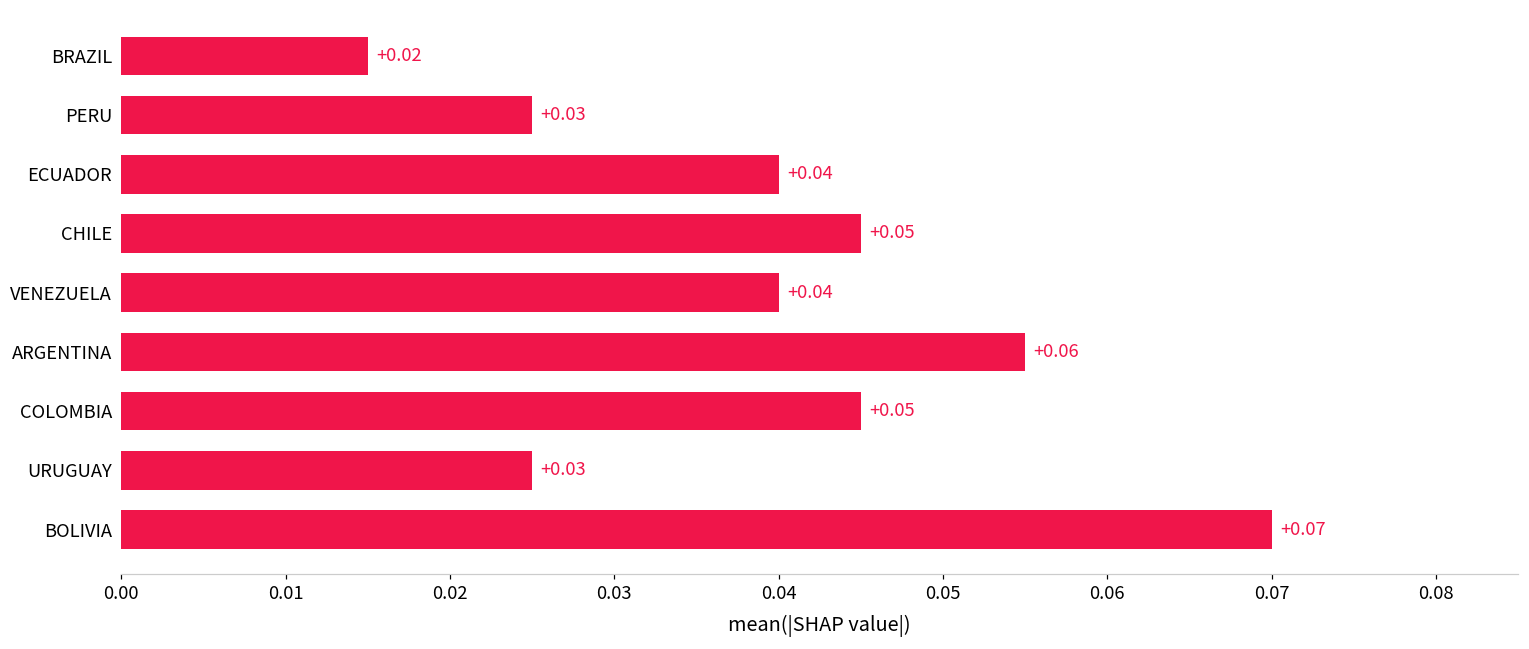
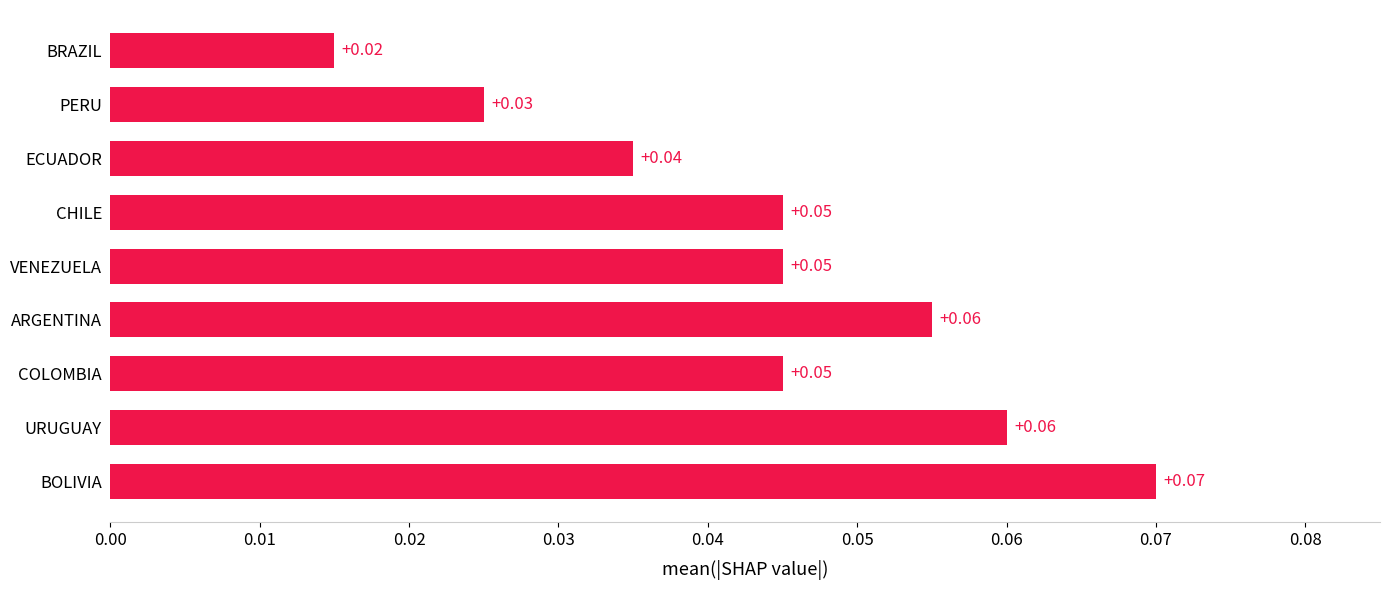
  {
    "BRAZIL": "+0.02",
    "PERU": "+0.03",
-   "ECUADOR": "0.0400",
+   "ECUADOR": "0.0350",
    "CHILE": "+0.05",
-   "VENEZUELA": "+0.04",
+   "VENEZUELA": "+0.05",
    "ARGENTINA": "+0.06",
    "COLOMBIA": "+0.05",
-   "URUGUAY": "+0.03",
+   "URUGUAY": "+0.06",
    "BOLIVIA": "+0.07"
  }
